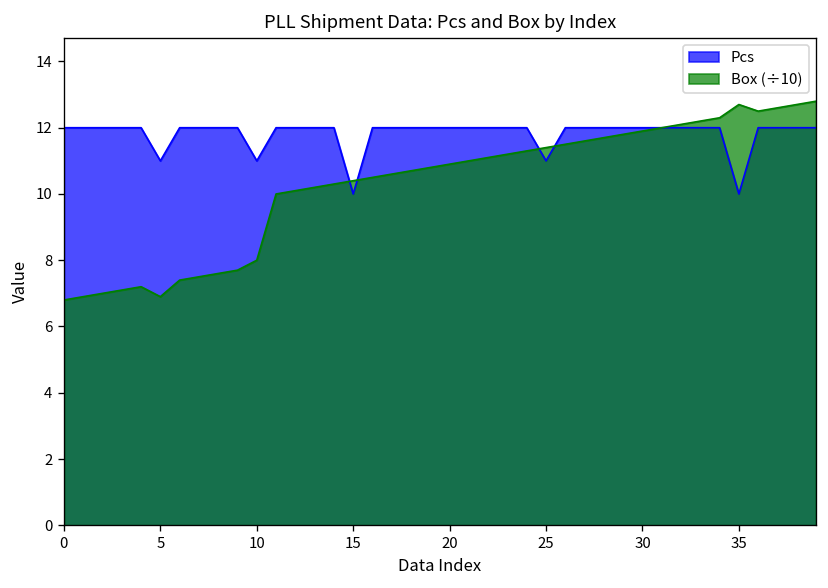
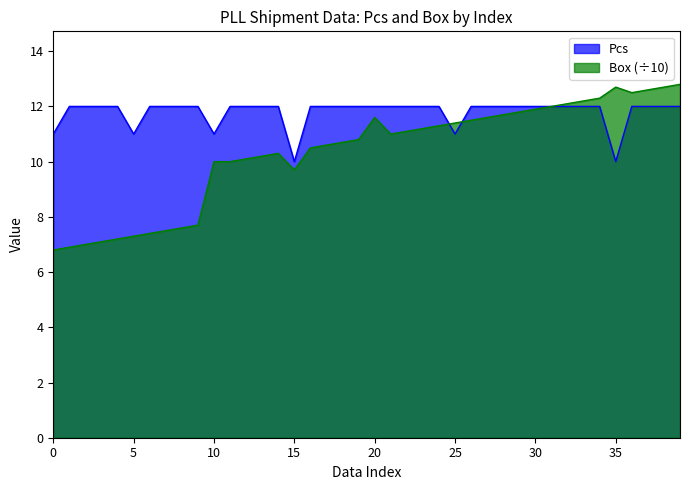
  {
    "Pcs": {
-     "0": 12,
+     "0": 11,
      "5": 11,
      "10": 11,
      "15": 10,
      "20": 12,
      "25": 11,
      "30": 12,
      "35": 10
    },
    "Box (÷10)": {
      "0": 6.8,
-     "5": 6.9,
-     "10": 8.0,
-     "15": 10.4,
-     "20": 10.9,
+     "5": 7.3,
+     "10": 10.0,
+     "15": 9.7,
+     "20": 11.6,
      "25": 11.4,
      "30": 11.9,
      "35": 12.7
    }
  }
